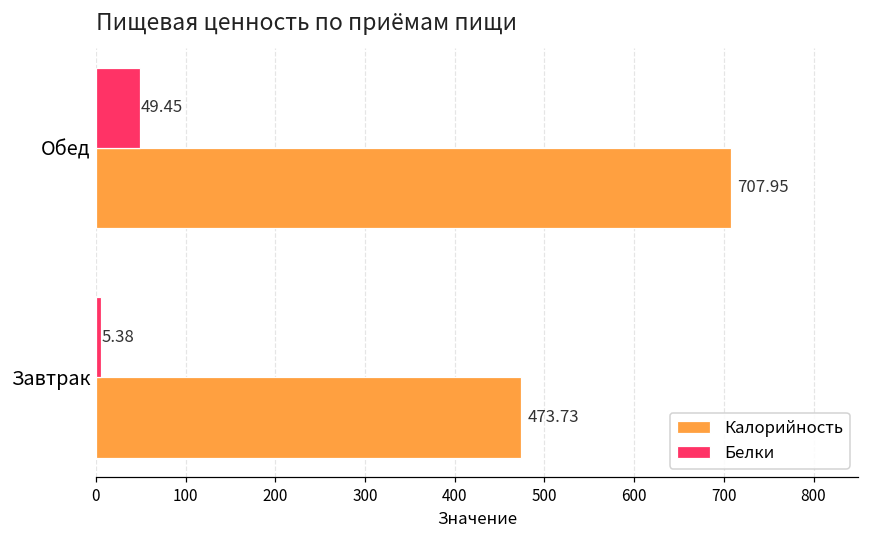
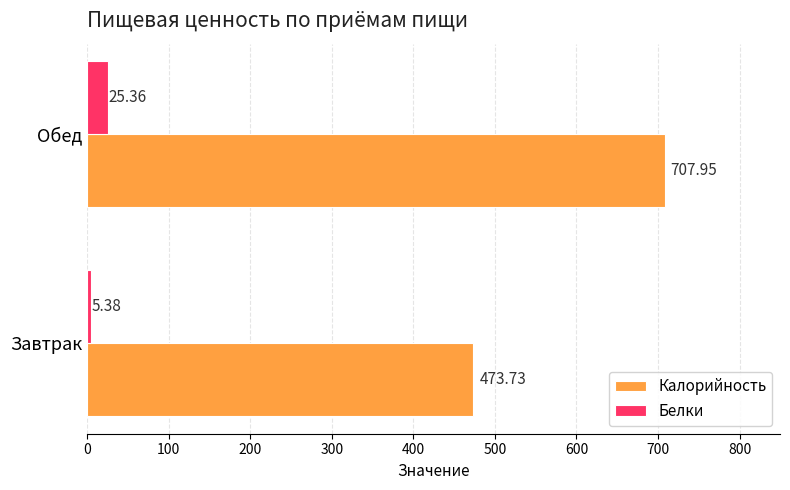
  {
    "Калорийность": {
      "Обед": 707.95,
      "Завтрак": 473.73
    },
    "Белки": {
-     "Обед": 49.45,
+     "Обед": 25.36,
      "Завтрак": 5.38
    }
  }
